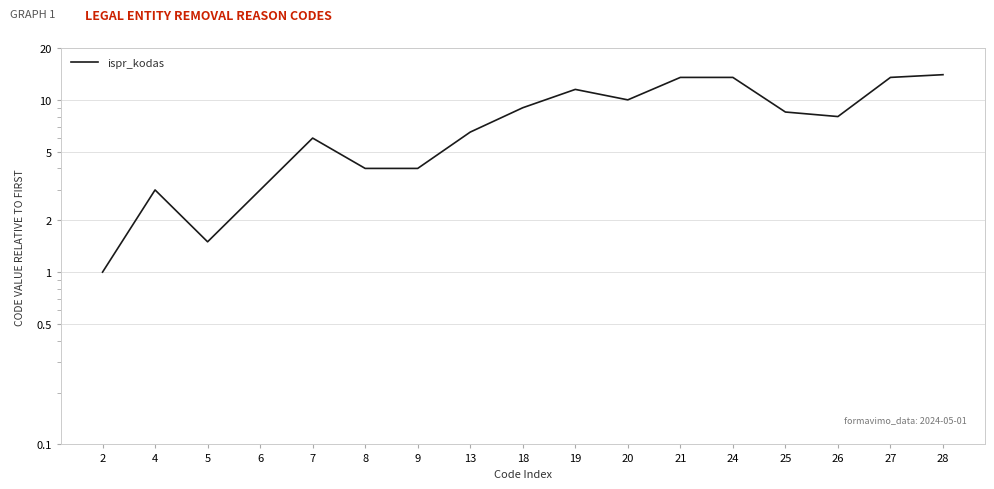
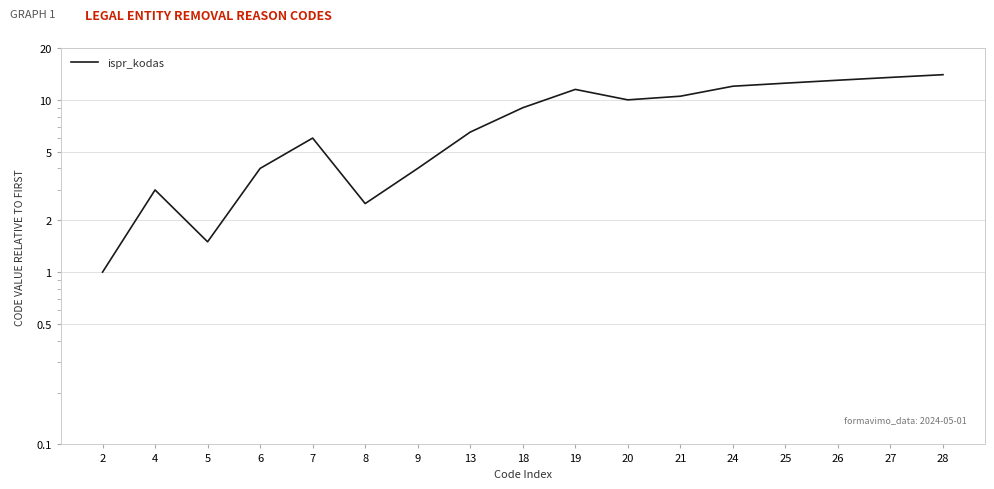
  {
    "2": 1.0,
    "4": 3.0,
    "5": 1.5,
-   "6": 3.0,
+   "6": 4.0,
    "7": 6.0,
-   "8": 4.0,
+   "8": 2.5,
    "9": 4.0,
    "13": 6.5,
    "18": 9,
    "19": 12,
    "20": 10,
-   "21": 14,
-   "24": 14,
-   "25": 9,
-   "26": 8,
+   "21": 11,
+   "24": 12,
+   "25": 13,
+   "26": 13,
    "27": 14,
    "28": 14
  }
